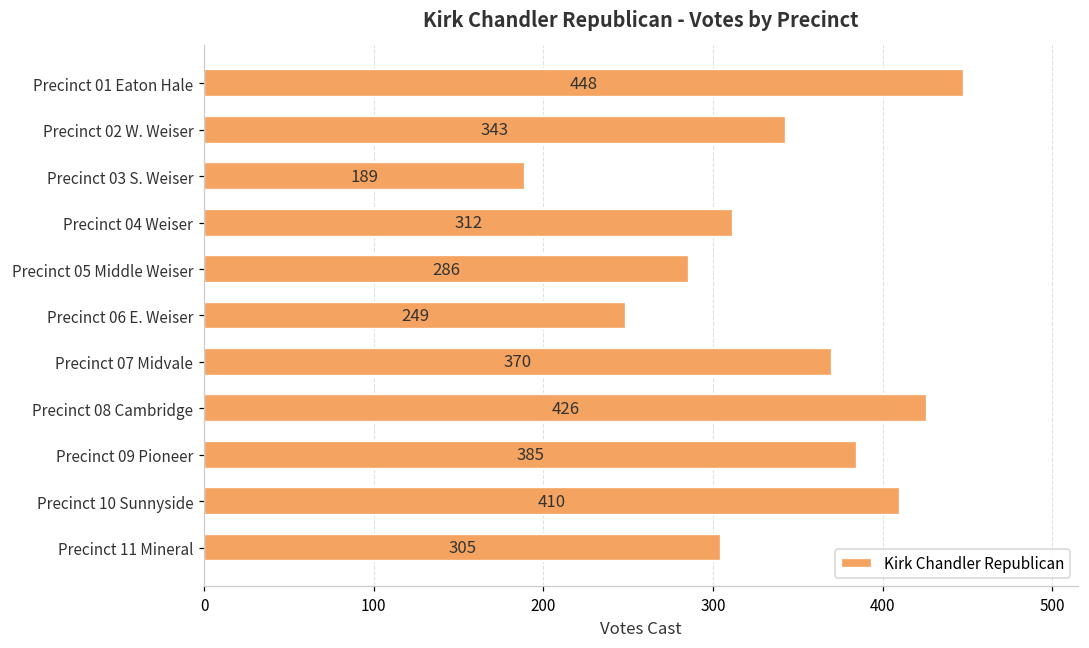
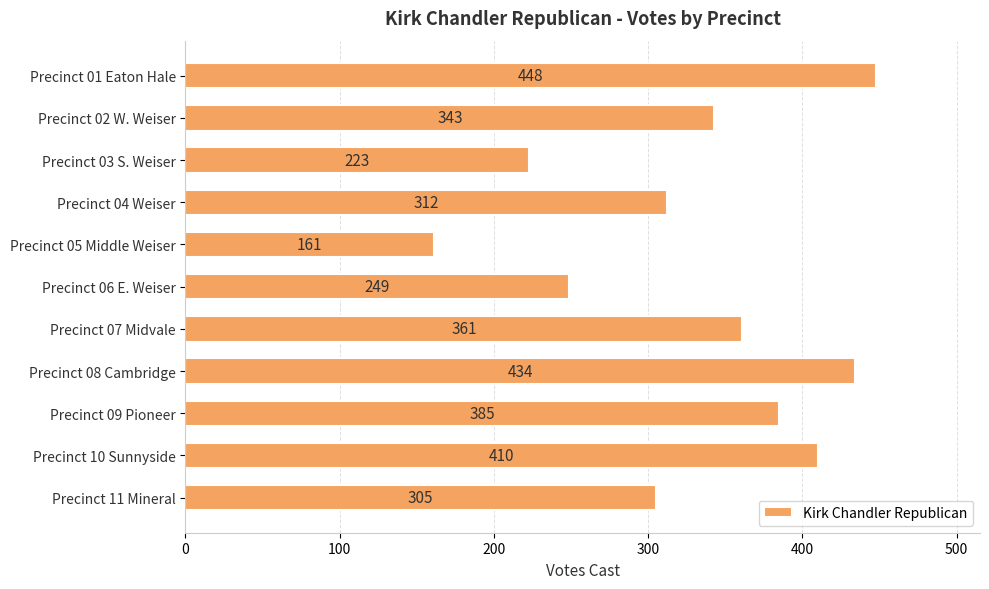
  {
    "Precinct 01 Eaton Hale": 448,
    "Precinct 02 W. Weiser": 343,
-   "Precinct 03 S. Weiser": 189,
+   "Precinct 03 S. Weiser": 223,
    "Precinct 04 Weiser": 312,
-   "Precinct 05 Middle Weiser": 286,
+   "Precinct 05 Middle Weiser": 161,
    "Precinct 06 E. Weiser": 249,
-   "Precinct 07 Midvale": 370,
-   "Precinct 08 Cambridge": 426,
+   "Precinct 07 Midvale": 361,
+   "Precinct 08 Cambridge": 434,
    "Precinct 09 Pioneer": 385,
    "Precinct 10 Sunnyside": 410,
    "Precinct 11 Mineral": 305
  }
